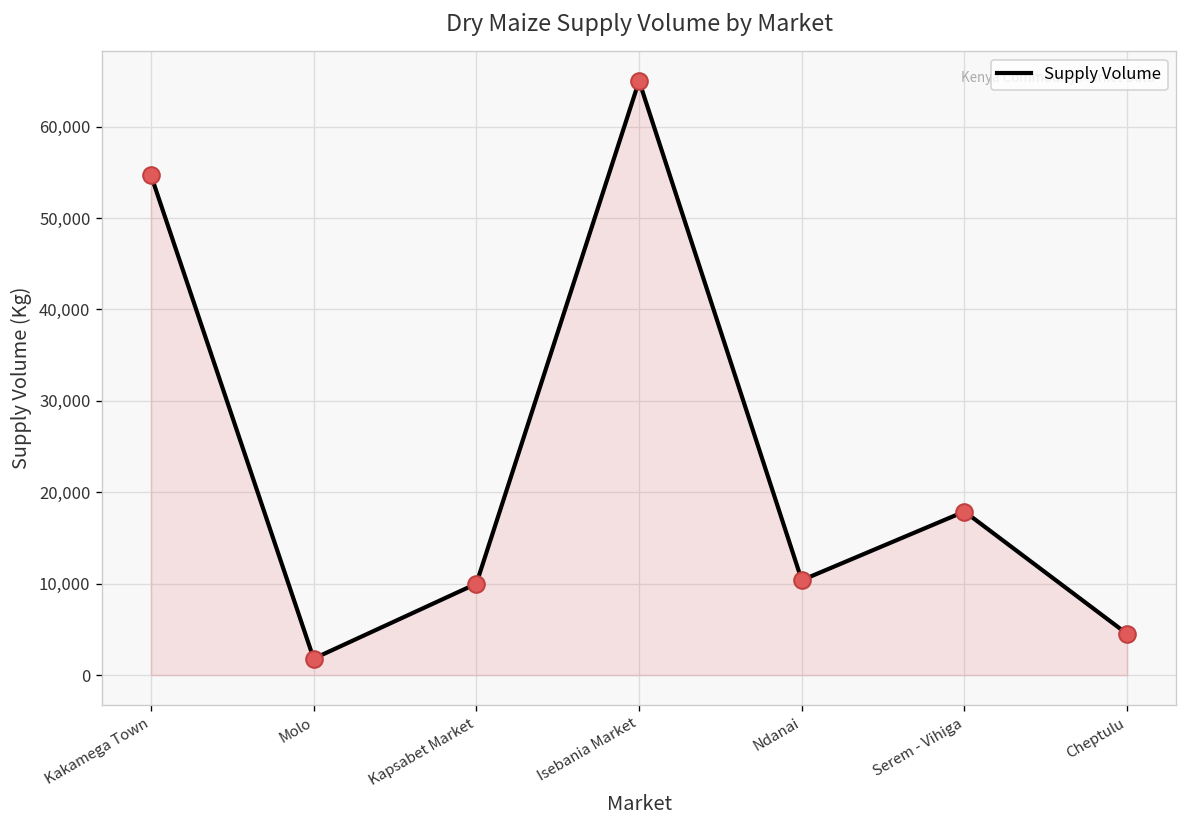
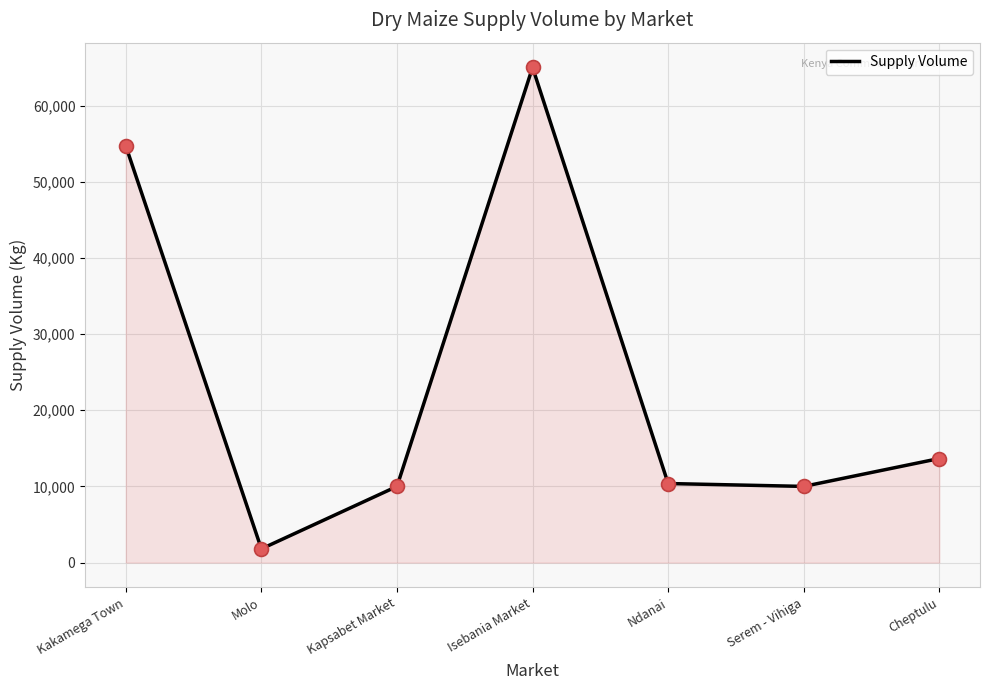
  {
    "Kakamega Town": "55,000",
    "Molo": "2,000",
    "Kapsabet Market": "10,000",
    "Isebania Market": "65,000",
    "Ndanai": "10,000",
-   "Serem - Vihiga": "18,000",
-   "Cheptulu": "5,000"
+   "Serem - Vihiga": "10,000",
+   "Cheptulu": "14,000"
  }
